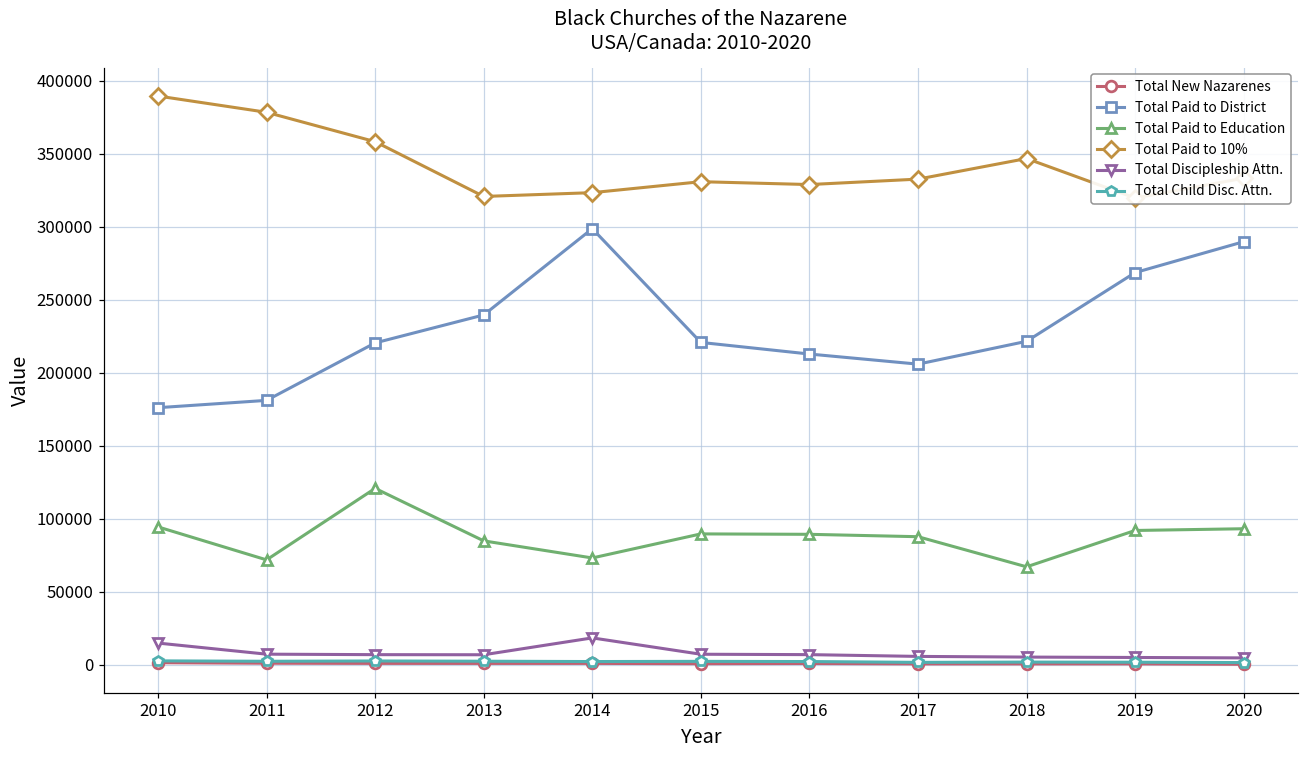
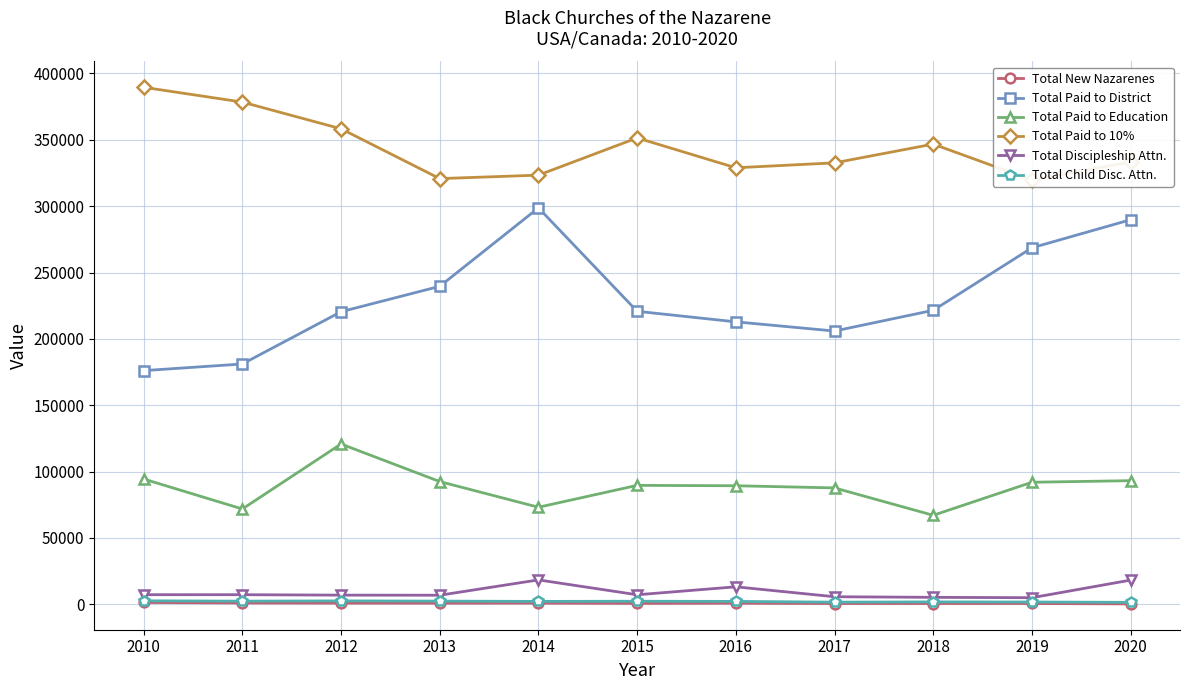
  {
    "Total Paid to Education": {
      "2010": 94000,
      "2011": 72000,
      "2012": 121000,
-     "2013": 85000,
+     "2013": 93000,
      "2014": 73000,
      "2015": 90000,
      "2016": 89000,
      "2017": 88000,
      "2018": 67000,
      "2019": 92000,
      "2020": 93000
    },
    "Total Paid to 10%": {
      "2010": 390000,
      "2011": 378000,
      "2012": 358000,
      "2013": 321000,
      "2014": 323000,
-     "2015": 331000,
+     "2015": 351000,
      "2016": 329000,
      "2017": 333000,
      "2018": 347000
    },
    "Total Discipleship Attn.": {
-     "2010": 15000,
+     "2010": 7000,
      "2011": 7000,
      "2012": 7000,
      "2013": 7000,
      "2014": 18000,
      "2015": 7000,
-     "2016": 7000,
+     "2016": 13000,
      "2017": 6000,
      "2018": 5000,
      "2019": 5000,
-     "2020": 5000
+     "2020": 18000
    }
  }
